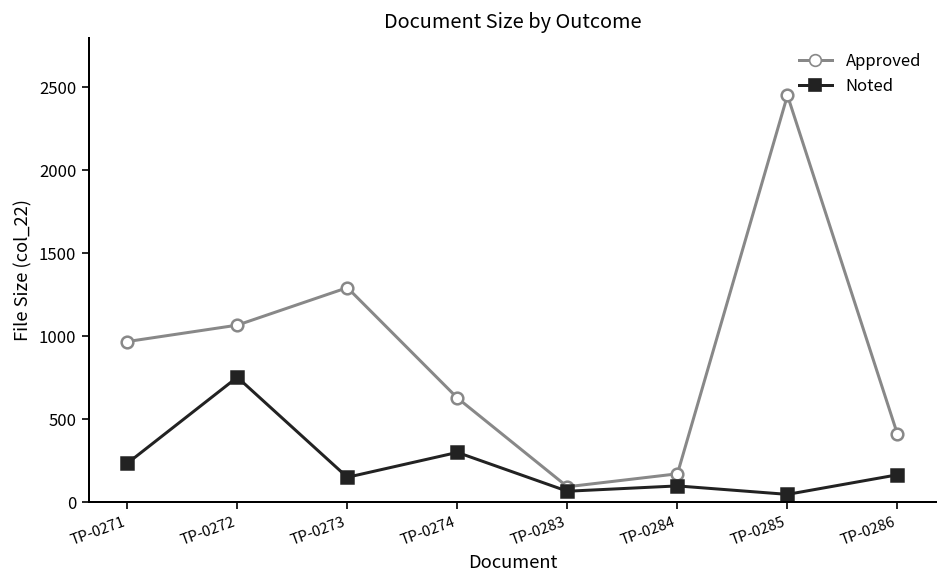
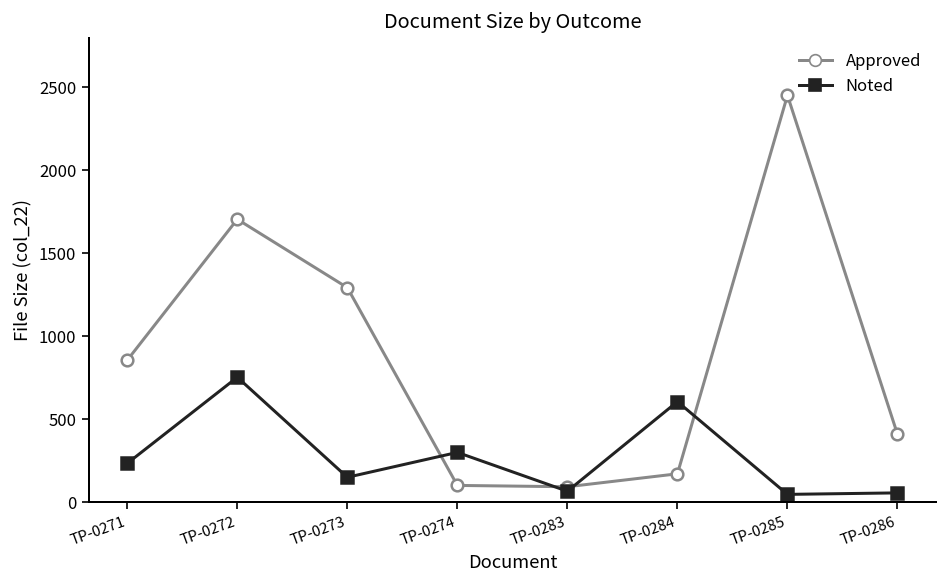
  {
    "Approved": {
-     "TP-0271": 970,
-     "TP-0272": 1070,
+     "TP-0271": 860,
+     "TP-0272": 1710,
      "TP-0273": 1290,
-     "TP-0274": 630,
+     "TP-0274": 100,
      "TP-0283": 90,
      "TP-0284": 170,
      "TP-0285": 2450,
      "TP-0286": 410
    },
    "Noted": {
      "TP-0271": 230,
      "TP-0272": 750,
      "TP-0273": 150,
      "TP-0274": 300,
      "TP-0283": 70,
-     "TP-0284": 100,
+     "TP-0284": 610,
      "TP-0285": 50,
-     "TP-0286": 170
+     "TP-0286": 60
    }
  }
